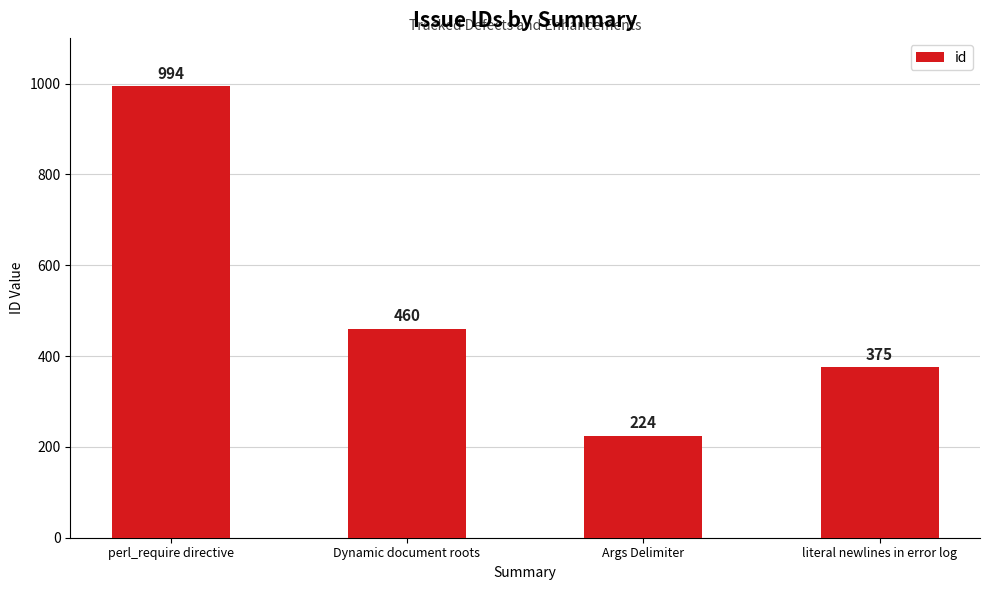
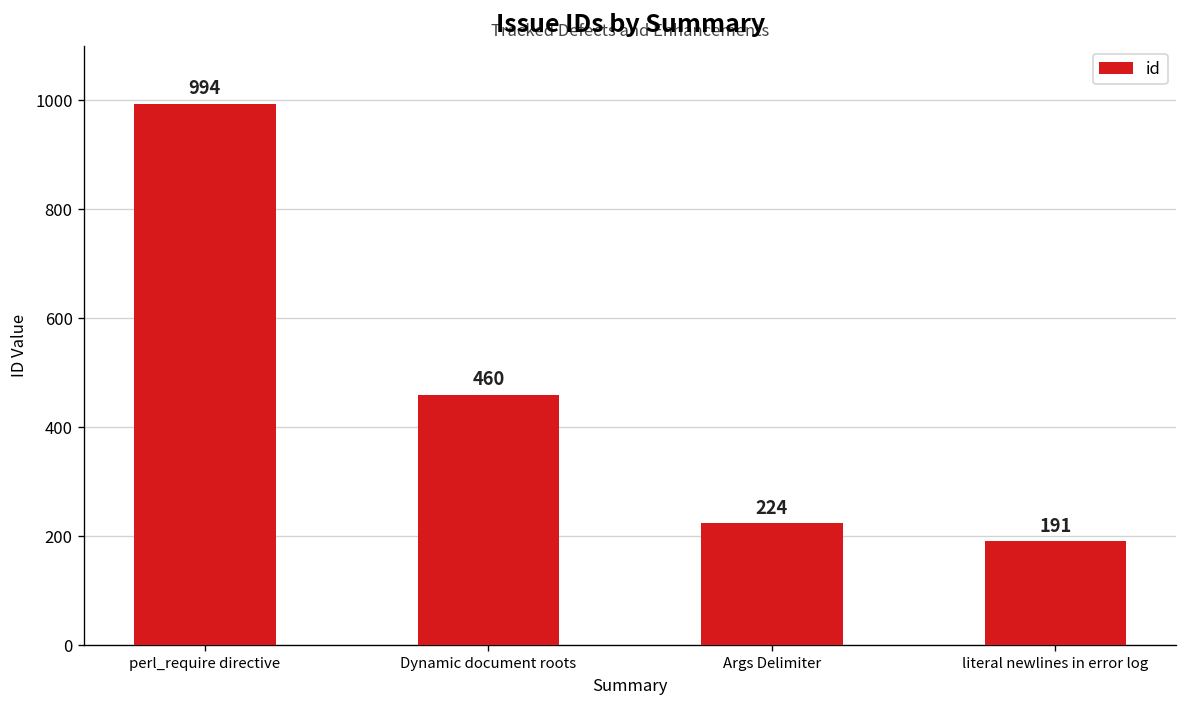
  {
    "perl_require directive": 994,
    "Dynamic document roots": 460,
    "Args Delimiter": 224,
-   "literal newlines in error log": 375
+   "literal newlines in error log": 191
  }
